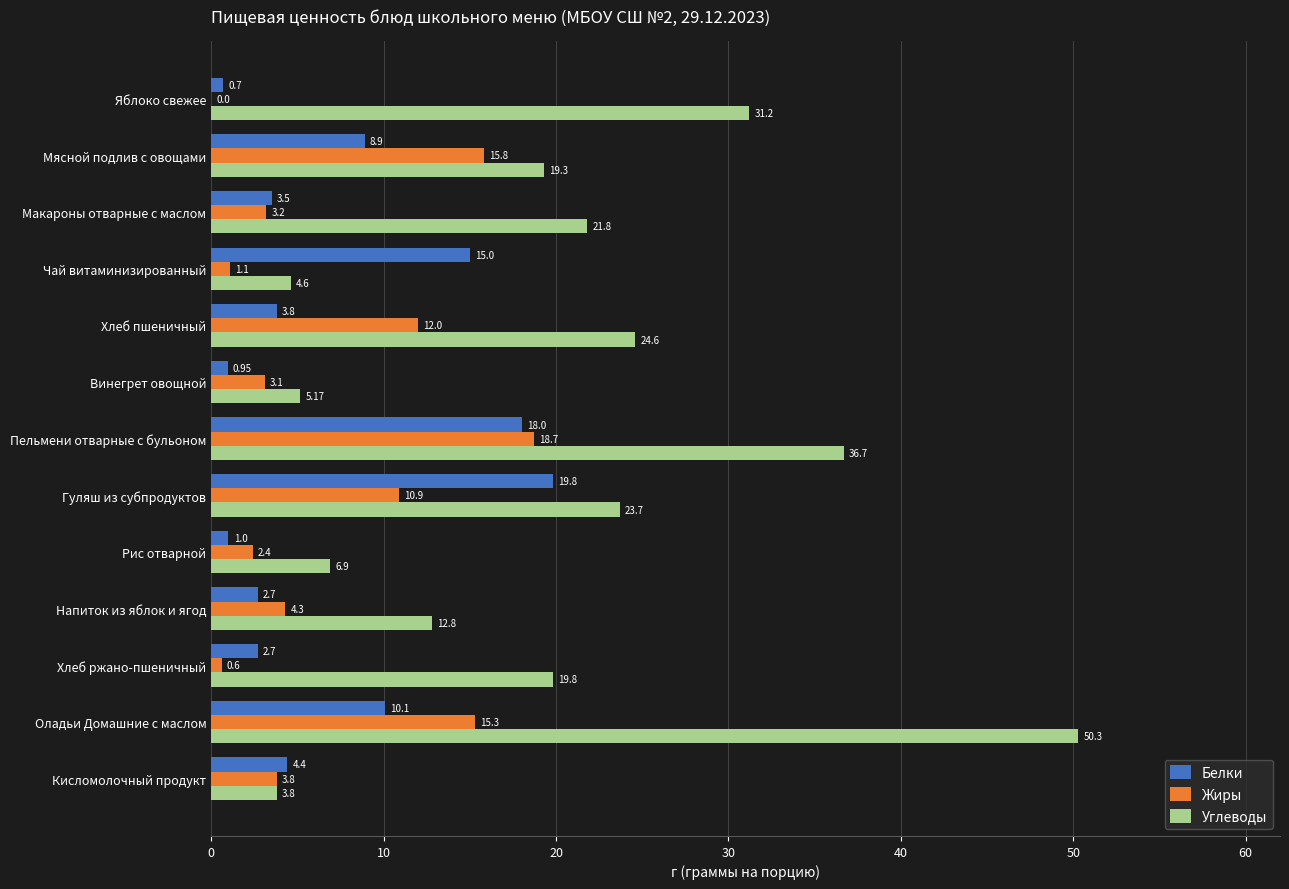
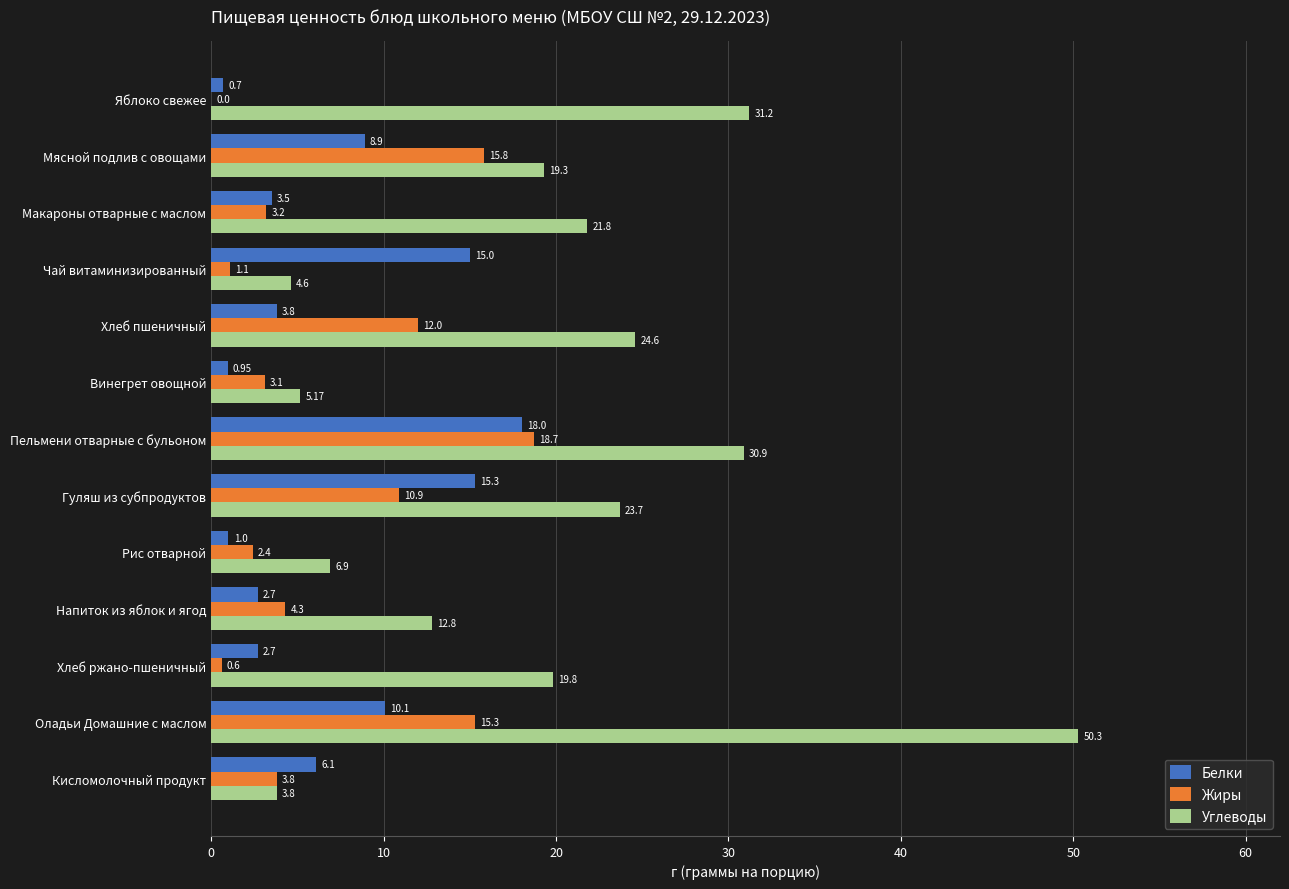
  {
    "Белки": {
      "Яблоко свежее": 0.7,
      "Мясной подлив с овощами": 8.9,
      "Макароны отварные с маслом": 3.5,
      "Чай витаминизированный": 15.0,
      "Хлеб пшеничный": 3.8,
      "Винегрет овощной": 0.95,
      "Пельмени отварные с бульоном": 18.0,
-     "Гуляш из субпродуктов": 19.8,
+     "Гуляш из субпродуктов": 15.3,
      "Рис отварной": 1.0,
      "Напиток из яблок и ягод": 2.7,
      "Хлеб ржано-пшеничный": 2.7,
      "Оладьи Домашние с маслом": 10.1,
-     "Кисломолочный продукт": 4.4
+     "Кисломолочный продукт": 6.1
    },
    "Жиры": {
      "Яблоко свежее": 0.0,
      "Мясной подлив с овощами": 15.8,
      "Макароны отварные с маслом": 3.2,
      "Чай витаминизированный": 1.1,
      "Хлеб пшеничный": 12.0,
      "Винегрет овощной": 3.1,
      "Пельмени отварные с бульоном": 18.7,
      "Гуляш из субпродуктов": 10.9,
      "Рис отварной": 2.4,
      "Напиток из яблок и ягод": 4.3,
      "Хлеб ржано-пшеничный": 0.6,
      "Оладьи Домашние с маслом": 15.3,
      "Кисломолочный продукт": 3.8
    },
    "Углеводы": {
      "Яблоко свежее": 31.2,
      "Мясной подлив с овощами": 19.3,
      "Макароны отварные с маслом": 21.8,
      "Чай витаминизированный": 4.6,
      "Хлеб пшеничный": 24.6,
      "Винегрет овощной": 5.17,
-     "Пельмени отварные с бульоном": 36.7,
+     "Пельмени отварные с бульоном": 30.9,
      "Гуляш из субпродуктов": 23.7,
      "Рис отварной": 6.9,
      "Напиток из яблок и ягод": 12.8,
      "Хлеб ржано-пшеничный": 19.8,
      "Оладьи Домашние с маслом": 50.3,
      "Кисломолочный продукт": 3.8
    }
  }
